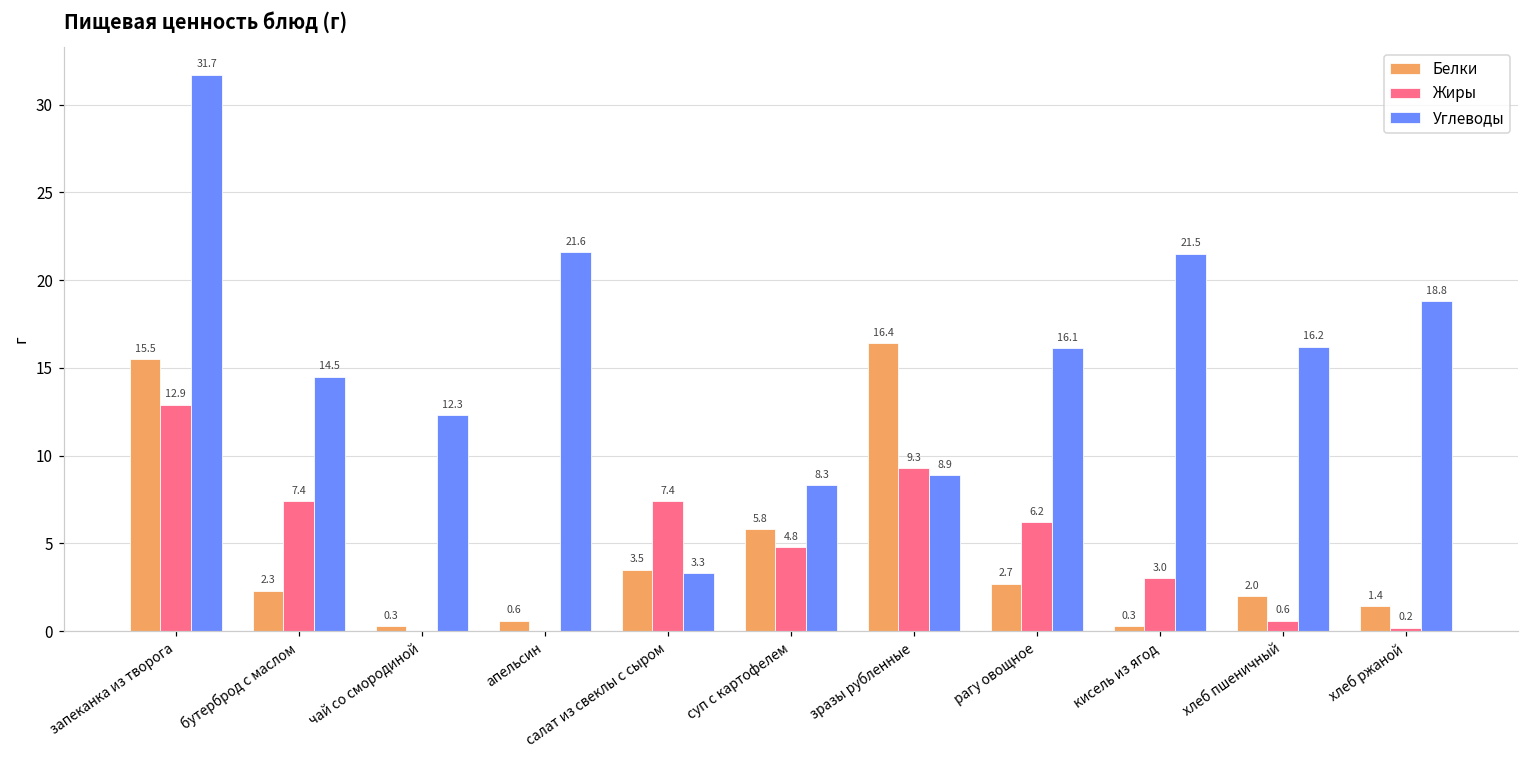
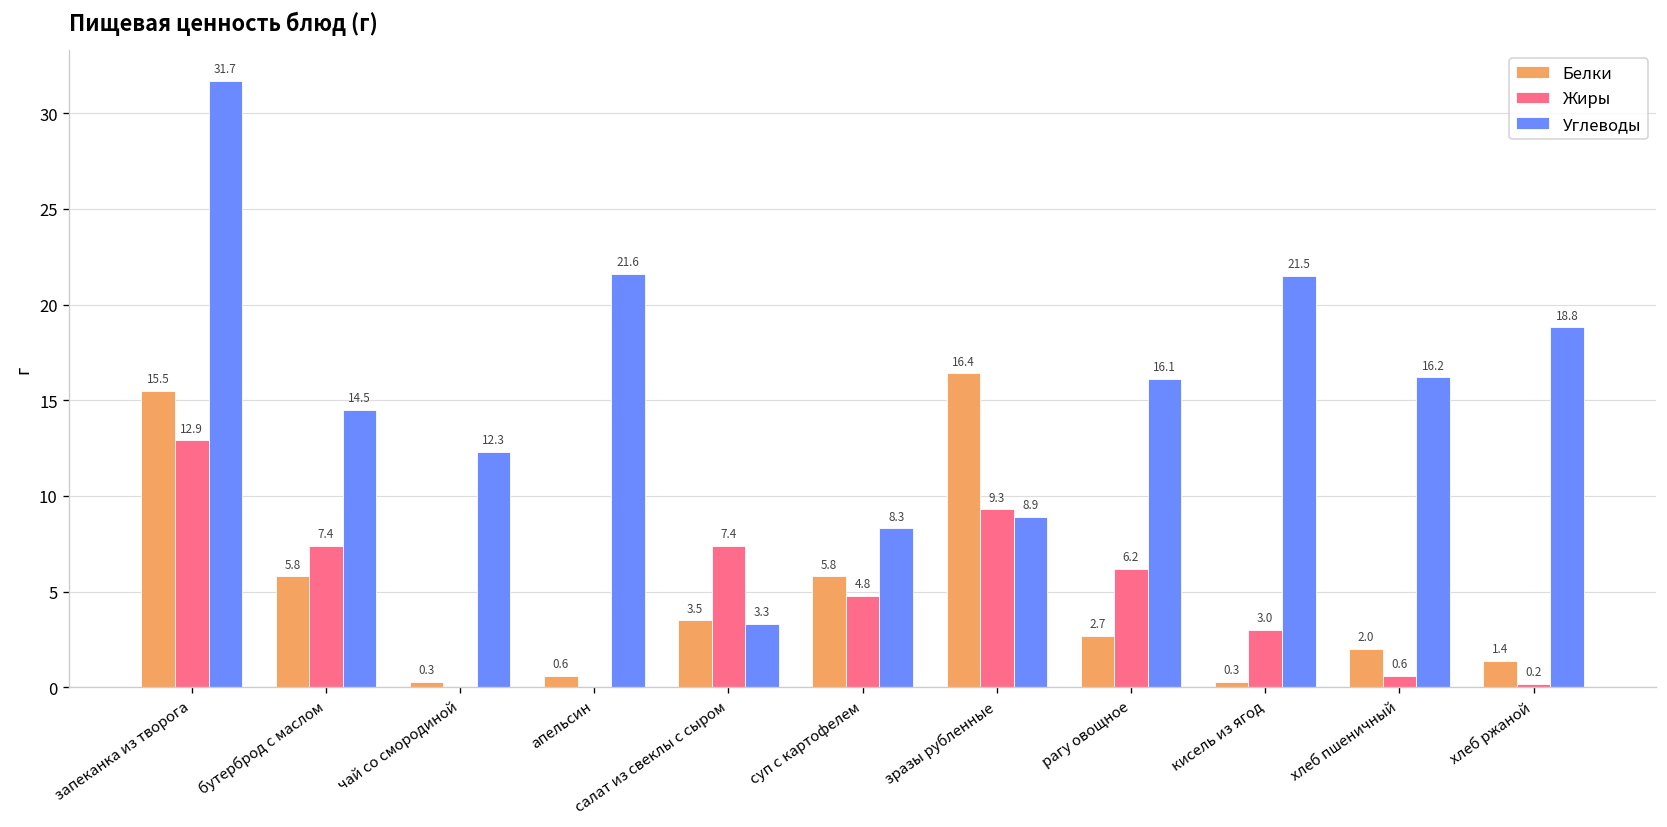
  {
    "Белки": {
      "запеканка из творога": 15.5,
-     "бутерброд с маслом": 2.3,
+     "бутерброд с маслом": 5.8,
      "чай со смородиной": 0.3,
      "апельсин": 0.6,
      "салат из свеклы с сыром": 3.5,
      "суп с картофелем": 5.8,
      "зразы рубленные": 16.4,
      "рагу овощное": 2.7,
      "кисель из ягод": 0.3,
      "хлеб пшеничный": 2.0,
      "хлеб ржаной": 1.4
    },
    "Жиры": {
      "запеканка из творога": 12.9,
      "бутерброд с маслом": 7.4,
      "салат из свеклы с сыром": 7.4,
      "суп с картофелем": 4.8,
      "зразы рубленные": 9.3,
      "рагу овощное": 6.2,
      "кисель из ягод": 3.0,
      "хлеб пшеничный": 0.6,
      "хлеб ржаной": 0.2
    },
    "Углеводы": {
      "запеканка из творога": 31.7,
      "бутерброд с маслом": 14.5,
      "чай со смородиной": 12.3,
      "апельсин": 21.6,
      "салат из свеклы с сыром": 3.3,
      "суп с картофелем": 8.3,
      "зразы рубленные": 8.9,
      "рагу овощное": 16.1,
      "кисель из ягод": 21.5,
      "хлеб пшеничный": 16.2,
      "хлеб ржаной": 18.8
    }
  }
